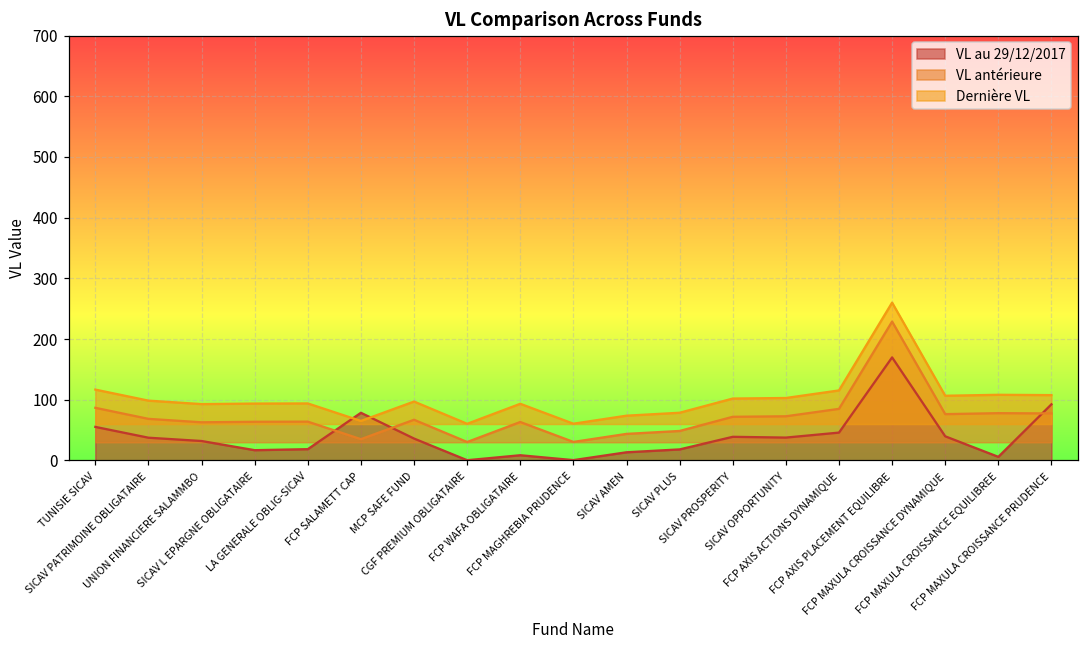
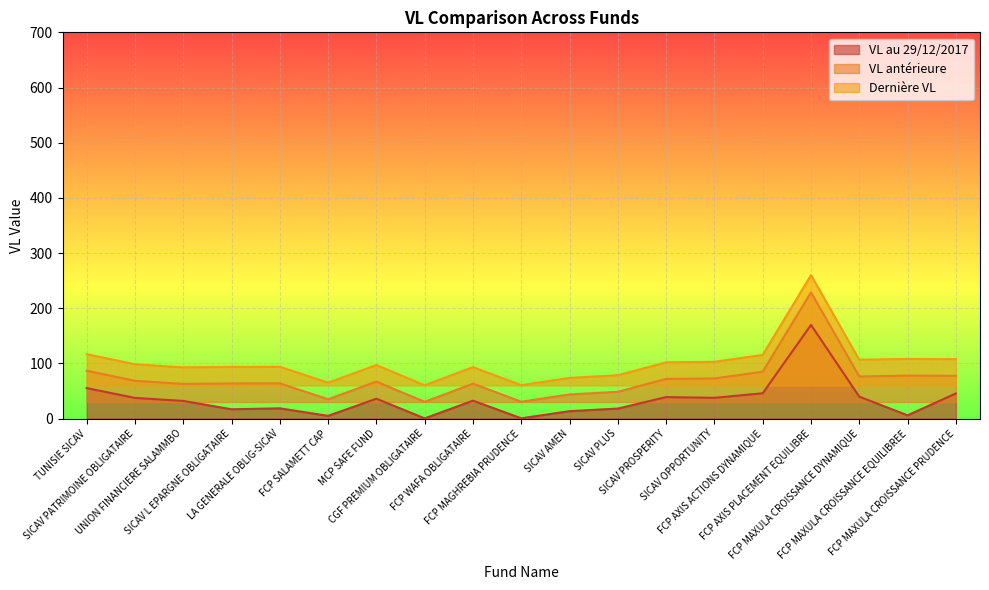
  {
    "VL au 29/12/2017": {
      "TUNISIE SICAV": 60,
      "SICAV PATRIMOINE OBLIGATAIRE": 40,
      "UNION FINANCIERE SALAMMBO": 30,
      "SICAV L EPARGNE OBLIGATAIRE": 20,
      "LA GENERALE OBLIG-SICAV": 20,
-     "FCP SALAMETT CAP": 80,
+     "FCP SALAMETT CAP": 0,
      "MCP SAFE FUND": 40,
      "CGF PREMIUM OBLIGATAIRE": 0,
-     "FCP WAFA OBLIGATAIRE": 10,
+     "FCP WAFA OBLIGATAIRE": 30,
      "FCP MAGHREBIA PRUDENCE": 0,
      "SICAV AMEN": 10,
      "SICAV PLUS": 20,
      "SICAV PROSPERITY": 40,
      "SICAV OPPORTUNITY": 40,
      "FCP AXIS ACTIONS DYNAMIQUE": 50,
      "FCP AXIS PLACEMENT EQUILIBRE": 170,
      "FCP MAXULA CROISSANCE DYNAMIQUE": 40,
      "FCP MAXULA CROISSANCE EQUILIBREE": 10,
-     "FCP MAXULA CROISSANCE PRUDENCE": 90
+     "FCP MAXULA CROISSANCE PRUDENCE": 50
    }
  }
